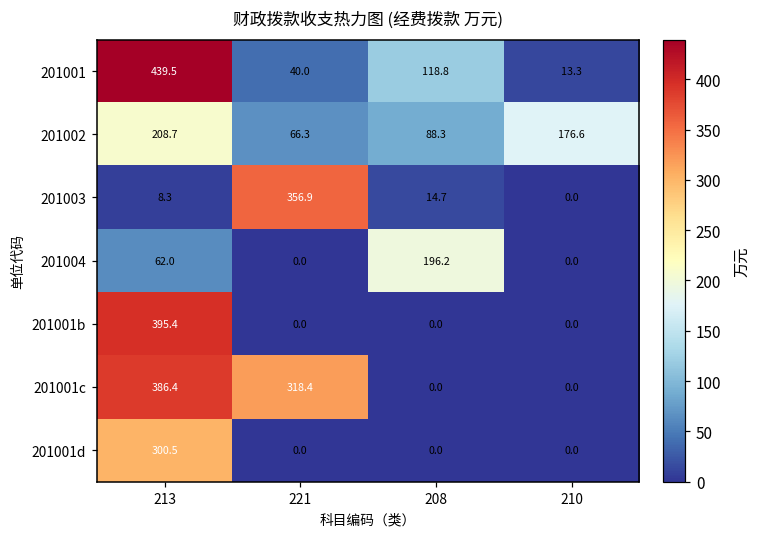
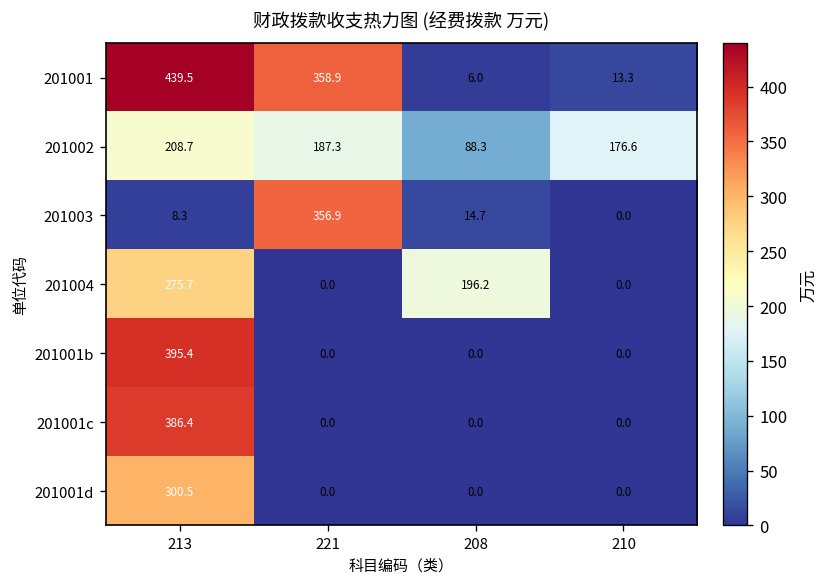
  {
    "201001": {
      "213": 439.5,
-     "221": 40.0,
-     "208": 118.8,
+     "221": 358.9,
+     "208": 6.0,
      "210": 13.3
    },
    "201002": {
      "213": 208.7,
-     "221": 66.3,
+     "221": 187.3,
      "208": 88.3,
      "210": 176.6
    },
    "201003": {
      "213": 8.3,
      "221": 356.9,
      "208": 14.7,
      "210": 0.0
    },
    "201004": {
-     "213": 62.0,
+     "213": 275.7,
      "221": 0.0,
      "208": 196.2,
      "210": 0.0
    },
    "201001b": {
      "213": 395.4,
      "221": 0.0,
      "208": 0.0,
      "210": 0.0
    },
    "201001c": {
      "213": 386.4,
-     "221": 318.4,
+     "221": 0.0,
      "208": 0.0,
      "210": 0.0
    },
    "201001d": {
      "213": 300.5,
      "221": 0.0,
      "208": 0.0,
      "210": 0.0
    }
  }
